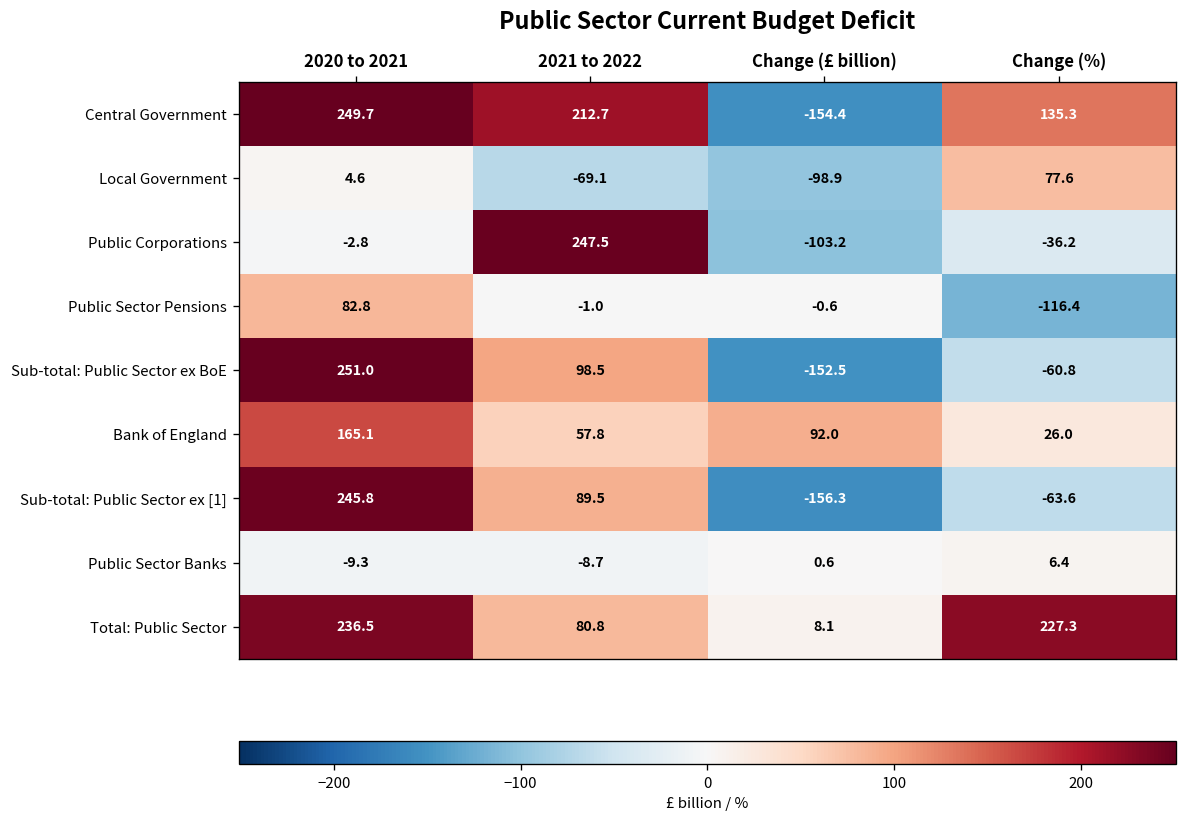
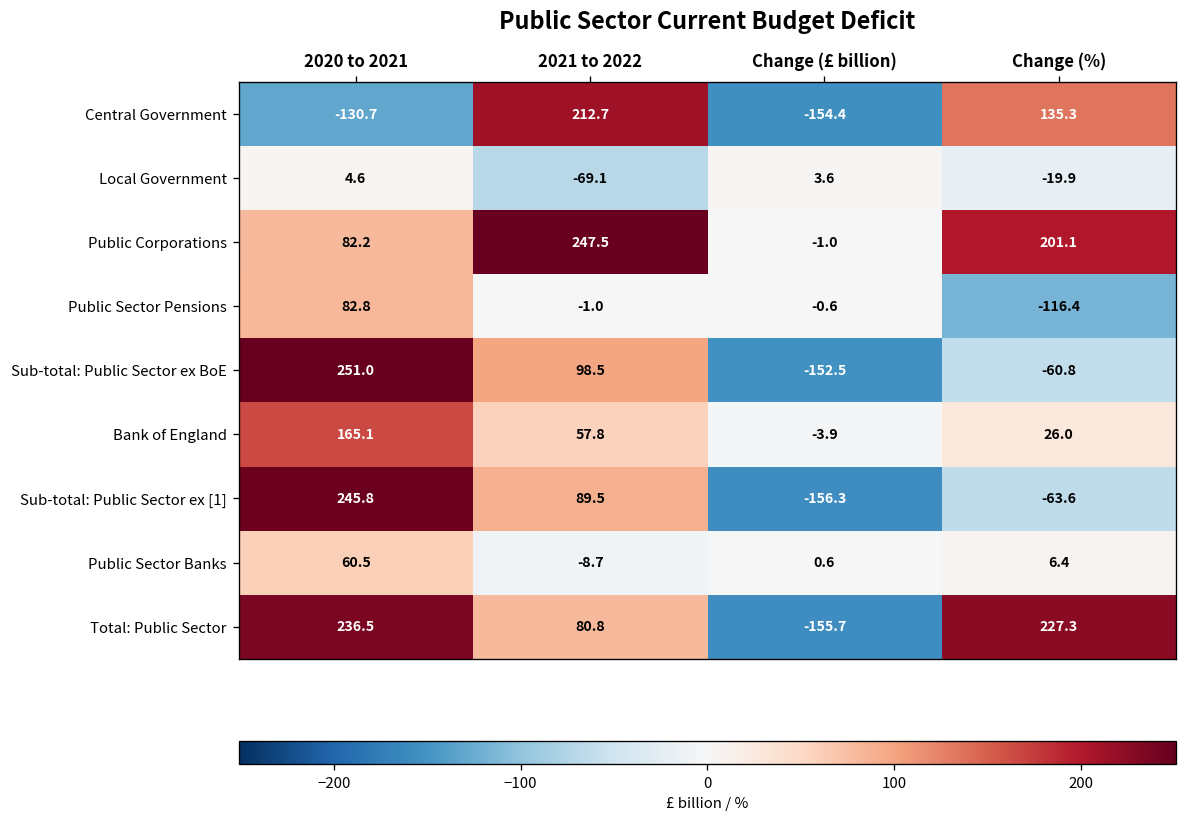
  {
    "Central Government": {
-     "2020 to 2021": 249.7,
+     "2020 to 2021": -130.7,
      "2021 to 2022": 212.7,
      "Change (£ billion)": -154.4,
      "Change (%)": 135.3
    },
    "Local Government": {
      "2020 to 2021": 4.6,
      "2021 to 2022": -69.1,
-     "Change (£ billion)": -98.9,
-     "Change (%)": 77.6
+     "Change (£ billion)": 3.6,
+     "Change (%)": -19.9
    },
    "Public Corporations": {
-     "2020 to 2021": -2.8,
+     "2020 to 2021": 82.2,
      "2021 to 2022": 247.5,
-     "Change (£ billion)": -103.2,
-     "Change (%)": -36.2
+     "Change (£ billion)": -1.0,
+     "Change (%)": 201.1
    },
    "Public Sector Pensions": {
      "2020 to 2021": 82.8,
      "2021 to 2022": -1.0,
      "Change (£ billion)": -0.6,
      "Change (%)": -116.4
    },
    "Sub-total: Public Sector ex BoE": {
      "2020 to 2021": 251.0,
      "2021 to 2022": 98.5,
      "Change (£ billion)": -152.5,
      "Change (%)": -60.8
    },
    "Bank of England": {
      "2020 to 2021": 165.1,
      "2021 to 2022": 57.8,
-     "Change (£ billion)": 92.0,
+     "Change (£ billion)": -3.9,
      "Change (%)": 26.0
    },
    "Sub-total: Public Sector ex [1]": {
      "2020 to 2021": 245.8,
      "2021 to 2022": 89.5,
      "Change (£ billion)": -156.3,
      "Change (%)": -63.6
    },
    "Public Sector Banks": {
-     "2020 to 2021": -9.3,
+     "2020 to 2021": 60.5,
      "2021 to 2022": -8.7,
      "Change (£ billion)": 0.6,
      "Change (%)": 6.4
    },
    "Total: Public Sector": {
      "2020 to 2021": 236.5,
      "2021 to 2022": 80.8,
-     "Change (£ billion)": 8.1,
+     "Change (£ billion)": -155.7,
      "Change (%)": 227.3
    }
  }
